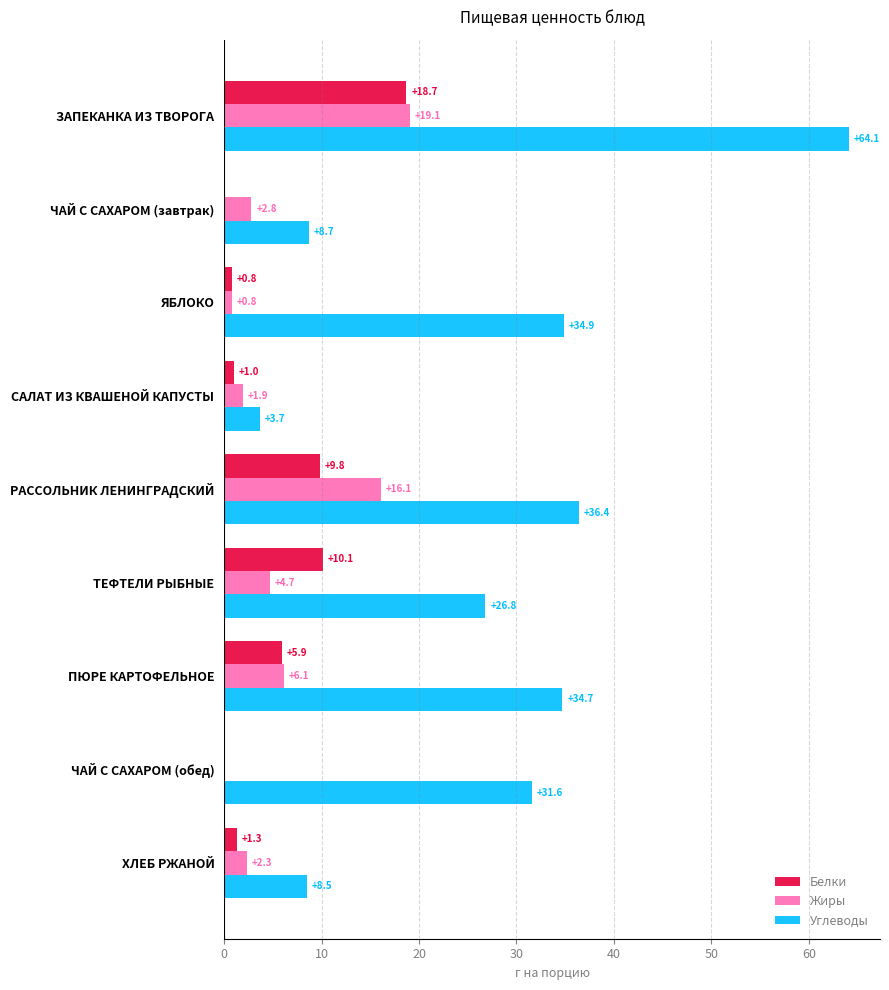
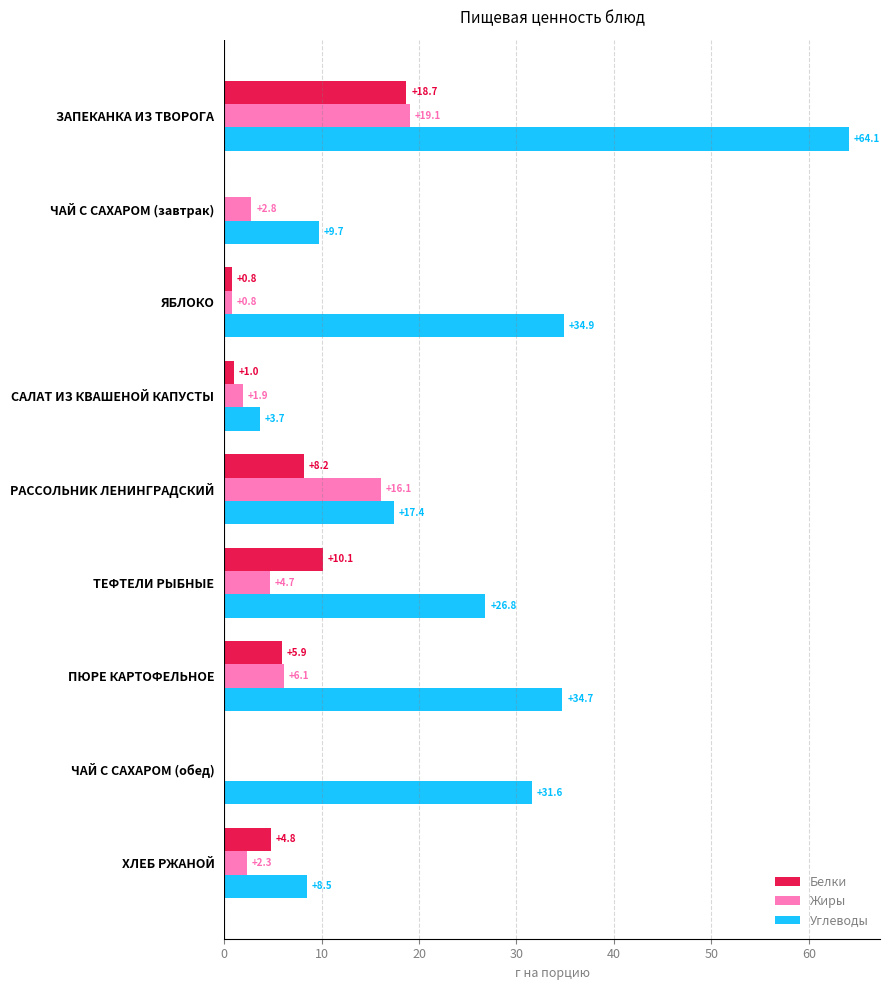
  {
    "Белки": {
      "ЗАПЕКАНКА ИЗ ТВОРОГА": "+18.7",
      "ЯБЛОКО": "+0.8",
      "САЛАТ ИЗ КВАШЕНОЙ КАПУСТЫ": "+1.0",
-     "РАССОЛЬНИК ЛЕНИНГРАДСКИЙ": "+9.8",
+     "РАССОЛЬНИК ЛЕНИНГРАДСКИЙ": "+8.2",
      "ТЕФТЕЛИ РЫБНЫЕ": "+10.1",
      "ПЮРЕ КАРТОФЕЛЬНОЕ": "+5.9",
-     "ХЛЕБ РЖАНОЙ": "+1.3"
+     "ХЛЕБ РЖАНОЙ": "+4.8"
    },
    "Жиры": {
      "ЗАПЕКАНКА ИЗ ТВОРОГА": "+19.1",
      "ЧАЙ С САХАРОМ (завтрак)": "+2.8",
      "ЯБЛОКО": "+0.8",
      "САЛАТ ИЗ КВАШЕНОЙ КАПУСТЫ": "+1.9",
      "РАССОЛЬНИК ЛЕНИНГРАДСКИЙ": "+16.1",
      "ТЕФТЕЛИ РЫБНЫЕ": "+4.7",
      "ПЮРЕ КАРТОФЕЛЬНОЕ": "+6.1",
      "ХЛЕБ РЖАНОЙ": "+2.3"
    },
    "Углеводы": {
      "ЗАПЕКАНКА ИЗ ТВОРОГА": "+64.1",
-     "ЧАЙ С САХАРОМ (завтрак)": "+8.7",
+     "ЧАЙ С САХАРОМ (завтрак)": "+9.7",
      "ЯБЛОКО": "+34.9",
      "САЛАТ ИЗ КВАШЕНОЙ КАПУСТЫ": "+3.7",
-     "РАССОЛЬНИК ЛЕНИНГРАДСКИЙ": "+36.4",
+     "РАССОЛЬНИК ЛЕНИНГРАДСКИЙ": "+17.4",
      "ТЕФТЕЛИ РЫБНЫЕ": "+26.8",
      "ПЮРЕ КАРТОФЕЛЬНОЕ": "+34.7",
      "ЧАЙ С САХАРОМ (обед)": "+31.6",
      "ХЛЕБ РЖАНОЙ": "+8.5"
    }
  }
